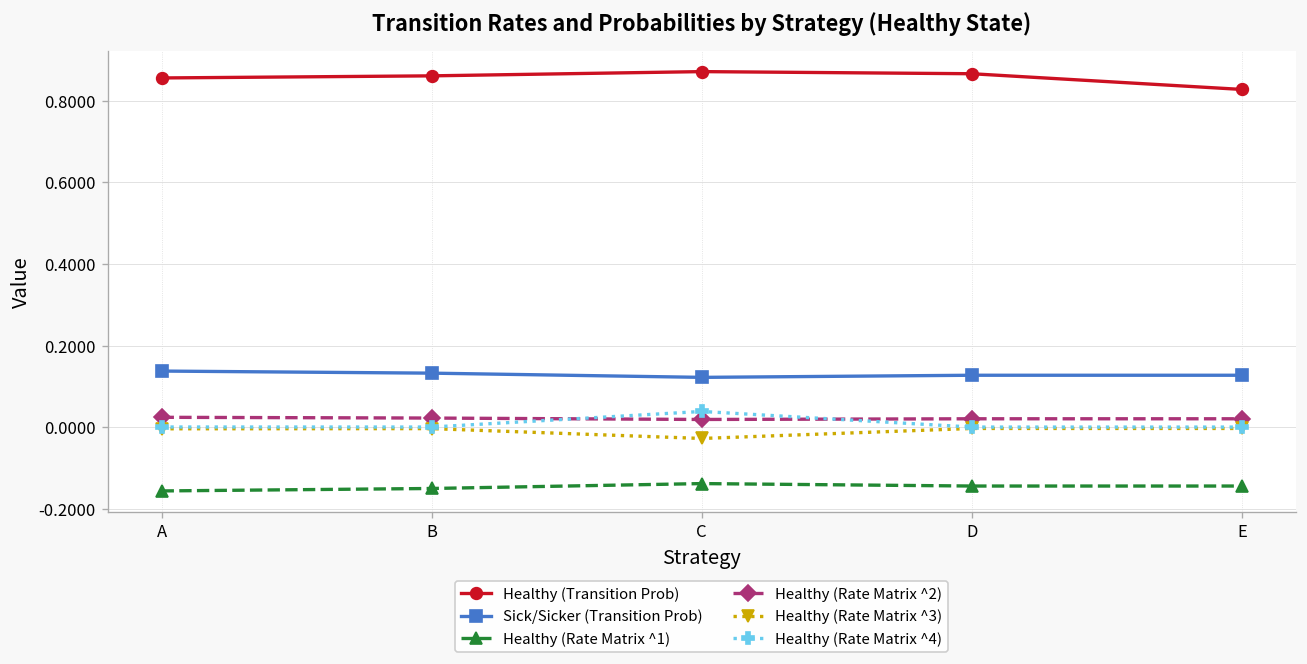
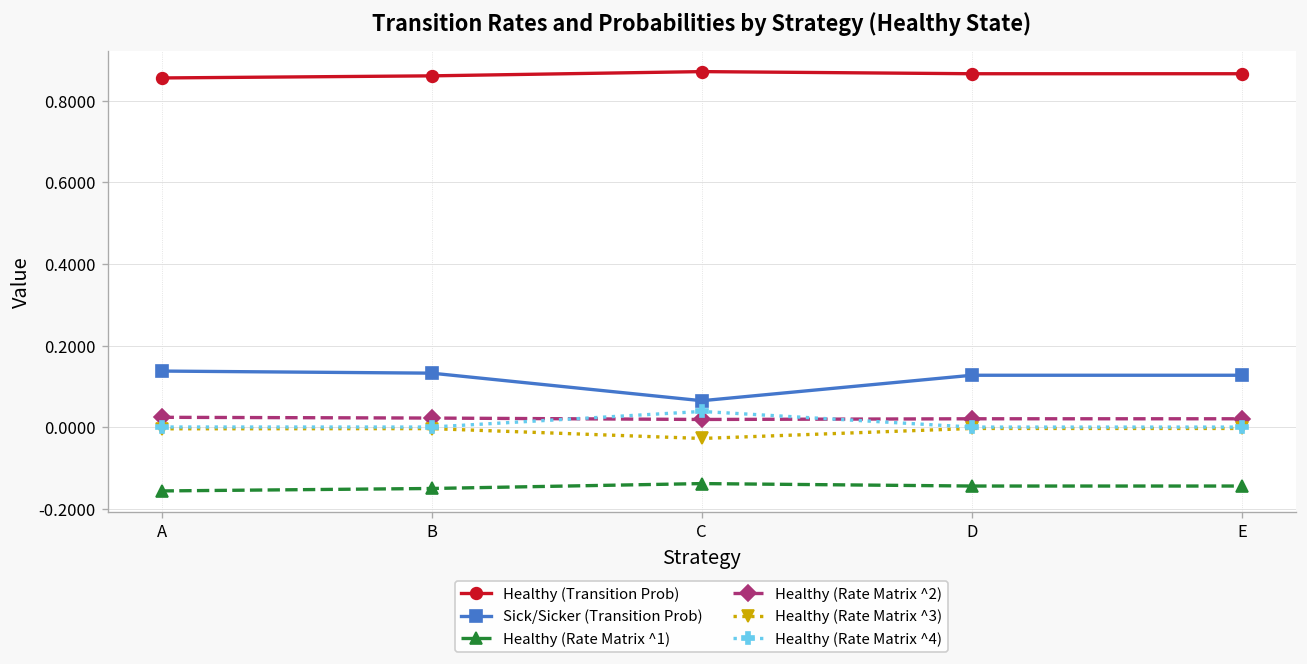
  {
    "Healthy (Transition Prob)": {
      "A": 0.86,
      "B": 0.86,
      "C": 0.87,
      "D": 0.87,
-     "E": 0.83
+     "E": 0.87
    },
    "Sick/Sicker (Transition Prob)": {
      "A": 0.14,
      "B": 0.13,
-     "C": 0.12,
+     "C": 0.06,
      "D": 0.13,
      "E": 0.13
    },
    "Healthy (Rate Matrix ^1)": {
      "A": -0.16,
      "B": -0.15,
      "C": -0.14,
      "D": -0.14,
      "E": -0.14
    },
    "Healthy (Rate Matrix ^2)": {
      "A": 0.02,
      "B": 0.02,
      "C": 0.02,
      "D": 0.02,
      "E": 0.02
    },
    "Healthy (Rate Matrix ^3)": {
      "C": -0.03
    },
    "Healthy (Rate Matrix ^4)": {
      "C": 0.04
    }
  }
